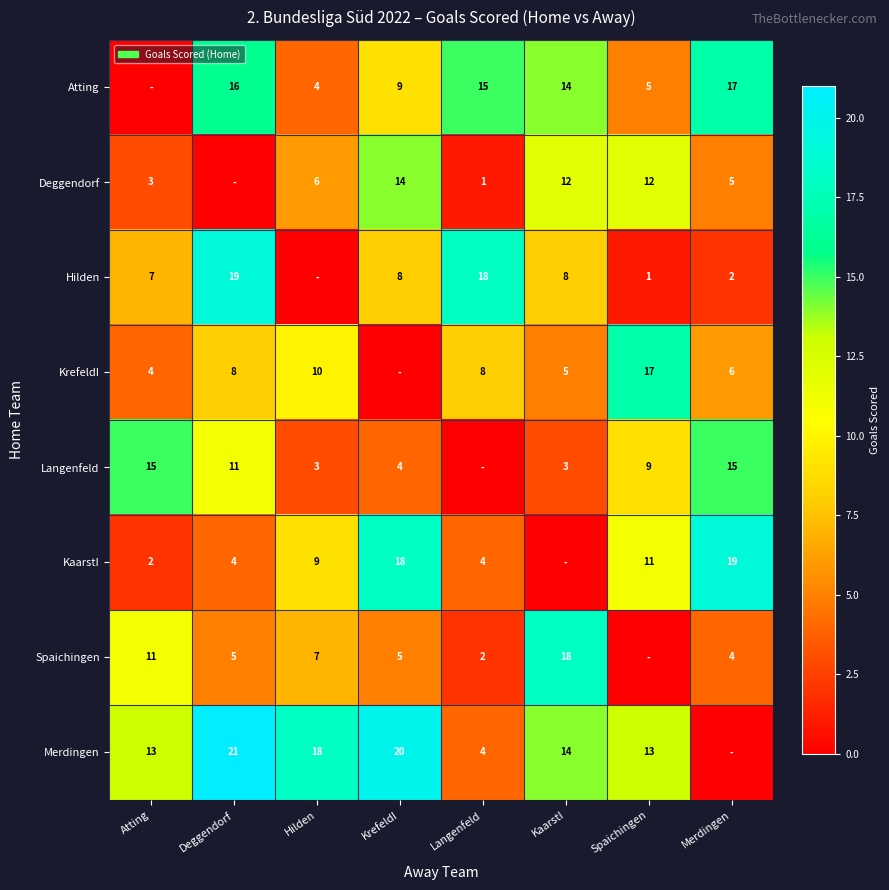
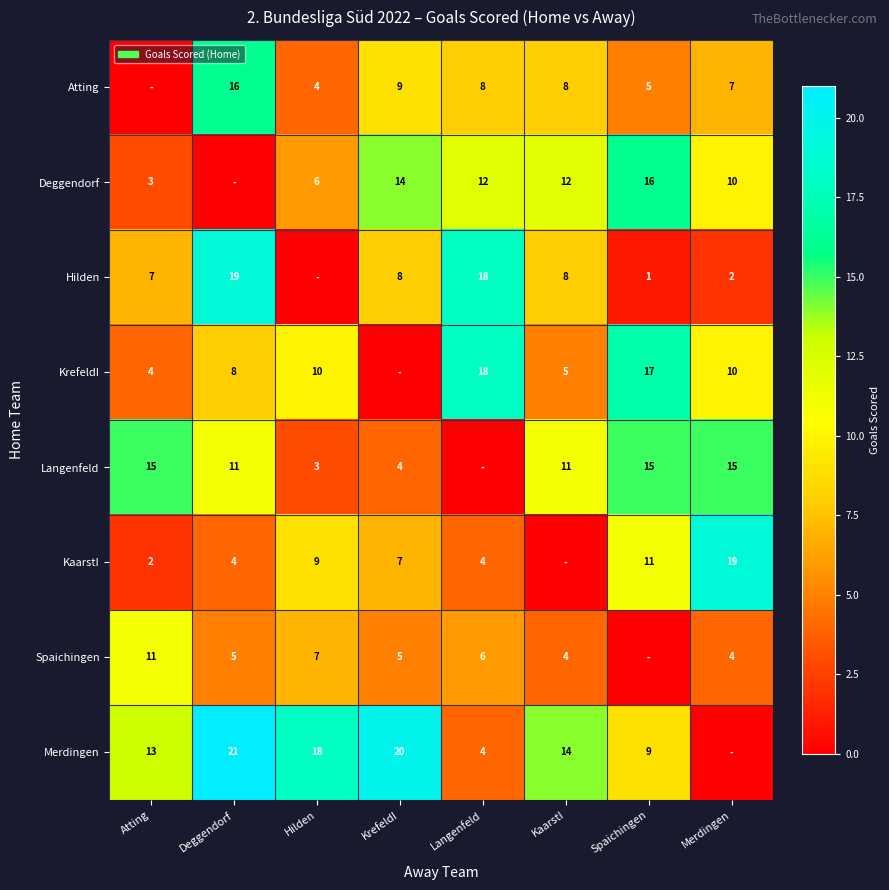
  {
    "Atting": {
      "Deggendorf": 16,
      "Hilden": 4,
      "KrefeldI": 9,
-     "Langenfeld": 15,
-     "KaarstI": 14,
+     "Langenfeld": 8,
+     "KaarstI": 8,
      "Spaichingen": 5,
-     "Merdingen": 17
+     "Merdingen": 7
    },
    "Deggendorf": {
      "Atting": 3,
      "Hilden": 6,
      "KrefeldI": 14,
-     "Langenfeld": 1,
+     "Langenfeld": 12,
      "KaarstI": 12,
-     "Spaichingen": 12,
-     "Merdingen": 5
+     "Spaichingen": 16,
+     "Merdingen": 10
    },
    "Hilden": {
      "Atting": 7,
      "Deggendorf": 19,
      "KrefeldI": 8,
      "Langenfeld": 18,
      "KaarstI": 8,
      "Spaichingen": 1,
      "Merdingen": 2
    },
    "KrefeldI": {
      "Atting": 4,
      "Deggendorf": 8,
      "Hilden": 10,
-     "Langenfeld": 8,
+     "Langenfeld": 18,
      "KaarstI": 5,
      "Spaichingen": 17,
-     "Merdingen": 6
+     "Merdingen": 10
    },
    "Langenfeld": {
      "Atting": 15,
      "Deggendorf": 11,
      "Hilden": 3,
      "KrefeldI": 4,
-     "KaarstI": 3,
-     "Spaichingen": 9,
+     "KaarstI": 11,
+     "Spaichingen": 15,
      "Merdingen": 15
    },
    "KaarstI": {
      "Atting": 2,
      "Deggendorf": 4,
      "Hilden": 9,
-     "KrefeldI": 18,
+     "KrefeldI": 7,
      "Langenfeld": 4,
      "Spaichingen": 11,
      "Merdingen": 19
    },
    "Spaichingen": {
      "Atting": 11,
      "Deggendorf": 5,
      "Hilden": 7,
      "KrefeldI": 5,
-     "Langenfeld": 2,
-     "KaarstI": 18,
+     "Langenfeld": 6,
+     "KaarstI": 4,
      "Merdingen": 4
    },
    "Merdingen": {
      "Atting": 13,
      "Deggendorf": 21,
      "Hilden": 18,
      "KrefeldI": 20,
      "Langenfeld": 4,
      "KaarstI": 14,
-     "Spaichingen": 13
+     "Spaichingen": 9
    }
  }
